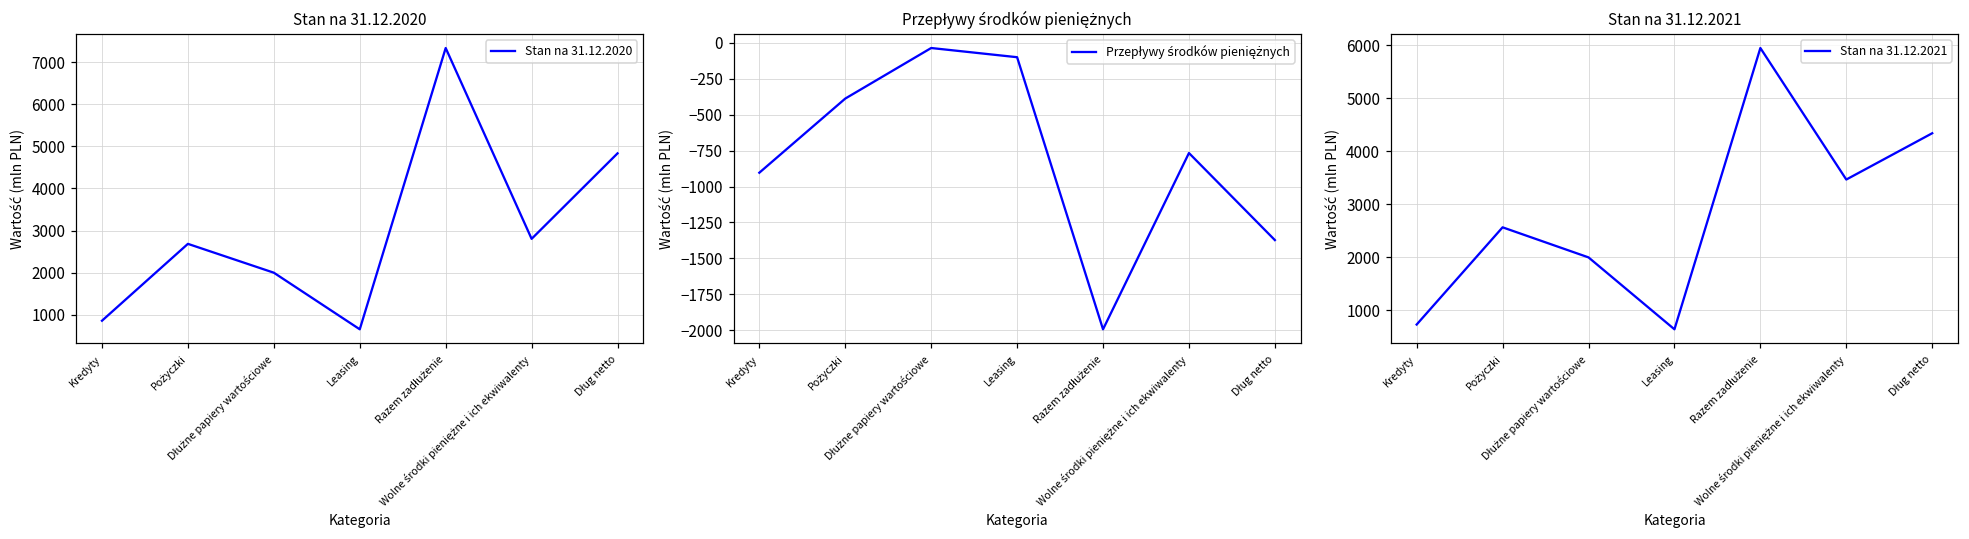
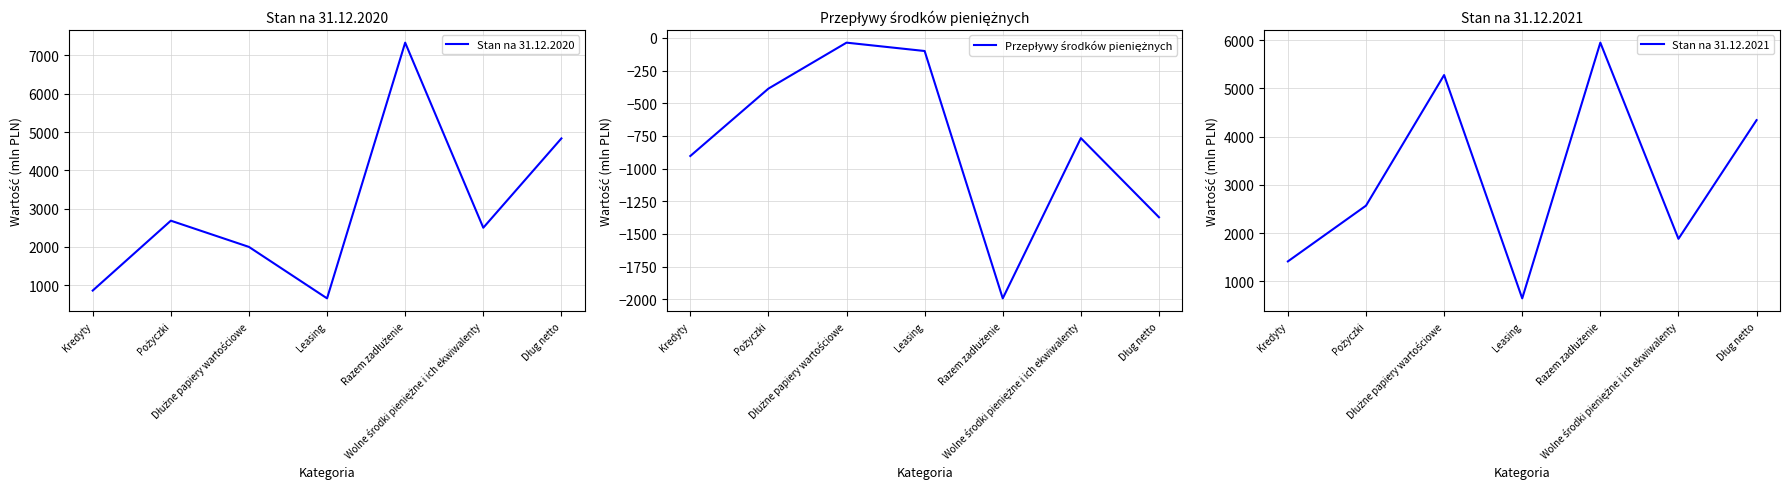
  {
    "Stan na 31.12.2020": {
      "Kredyty": 900,
      "Pożyczki": 2700,
      "Dłużne papiery wartościowe": 2000,
      "Leasing": 700,
      "Razem zadłużenie": 7300,
-     "Wolne środki pieniężne i ich ekwiwalenty": 2800,
+     "Wolne środki pieniężne i ich ekwiwalenty": 2500,
      "Dług netto": 4800
    },
    "Przepływy środków pieniężnych": {
      "Kredyty": -900,
      "Pożyczki": -390,
      "Dłużne papiery wartościowe": -40,
      "Leasing": -100,
      "Razem zadłużenie": -1990,
      "Wolne środki pieniężne i ich ekwiwalenty": -770,
      "Dług netto": -1370
    },
    "Stan na 31.12.2021": {
-     "Kredyty": 700,
+     "Kredyty": 1400,
      "Pożyczki": 2600,
-     "Dłużne papiery wartościowe": 2000,
+     "Dłużne papiery wartościowe": 5300,
      "Leasing": 600,
      "Razem zadłużenie": 5900,
-     "Wolne środki pieniężne i ich ekwiwalenty": 3500,
+     "Wolne środki pieniężne i ich ekwiwalenty": 1900,
      "Dług netto": 4300
    }
  }
